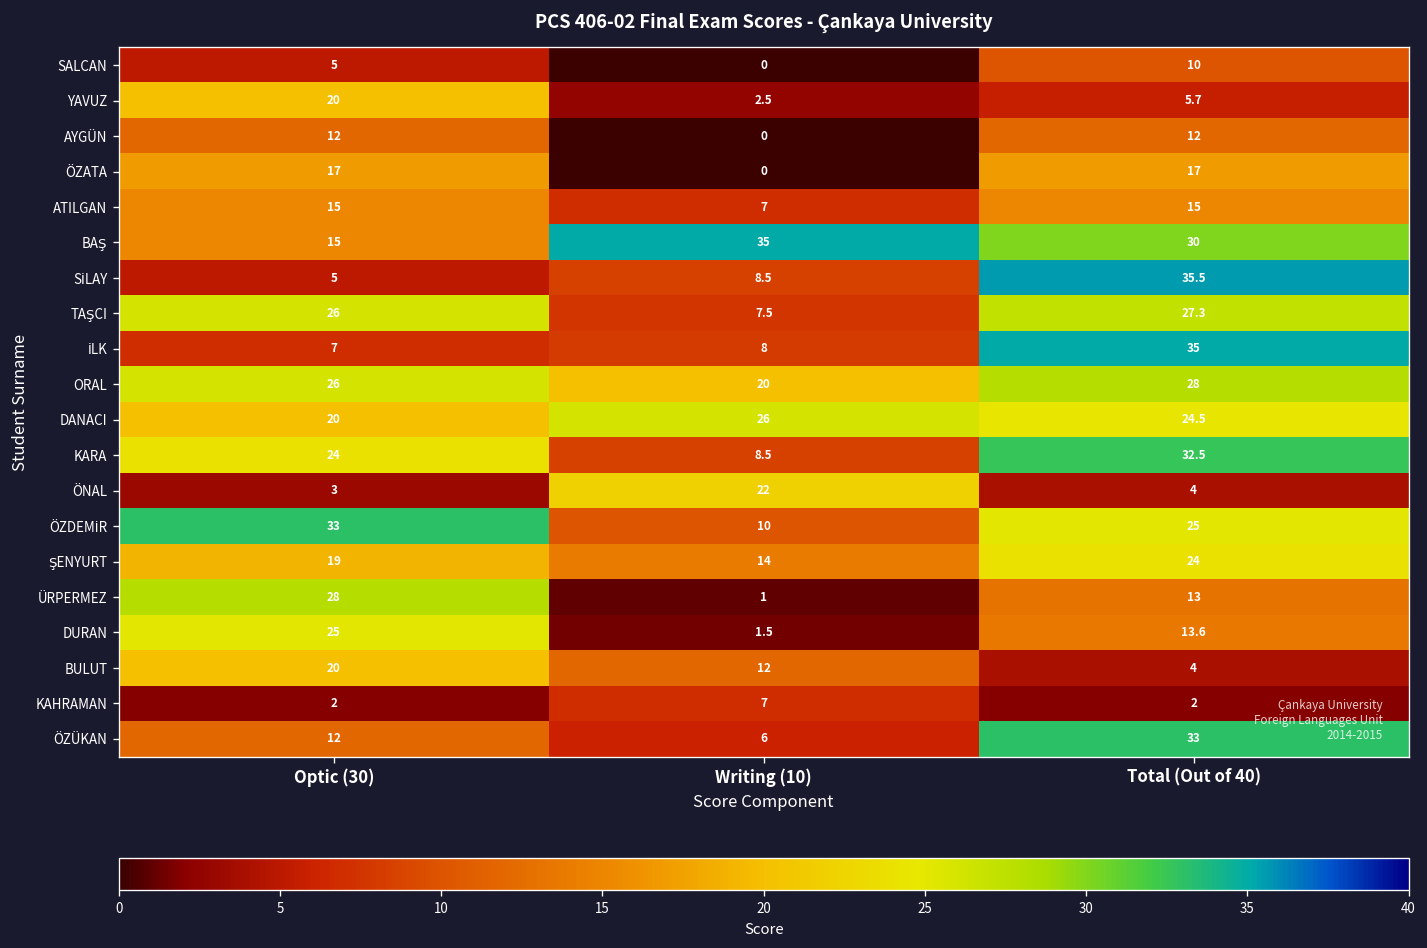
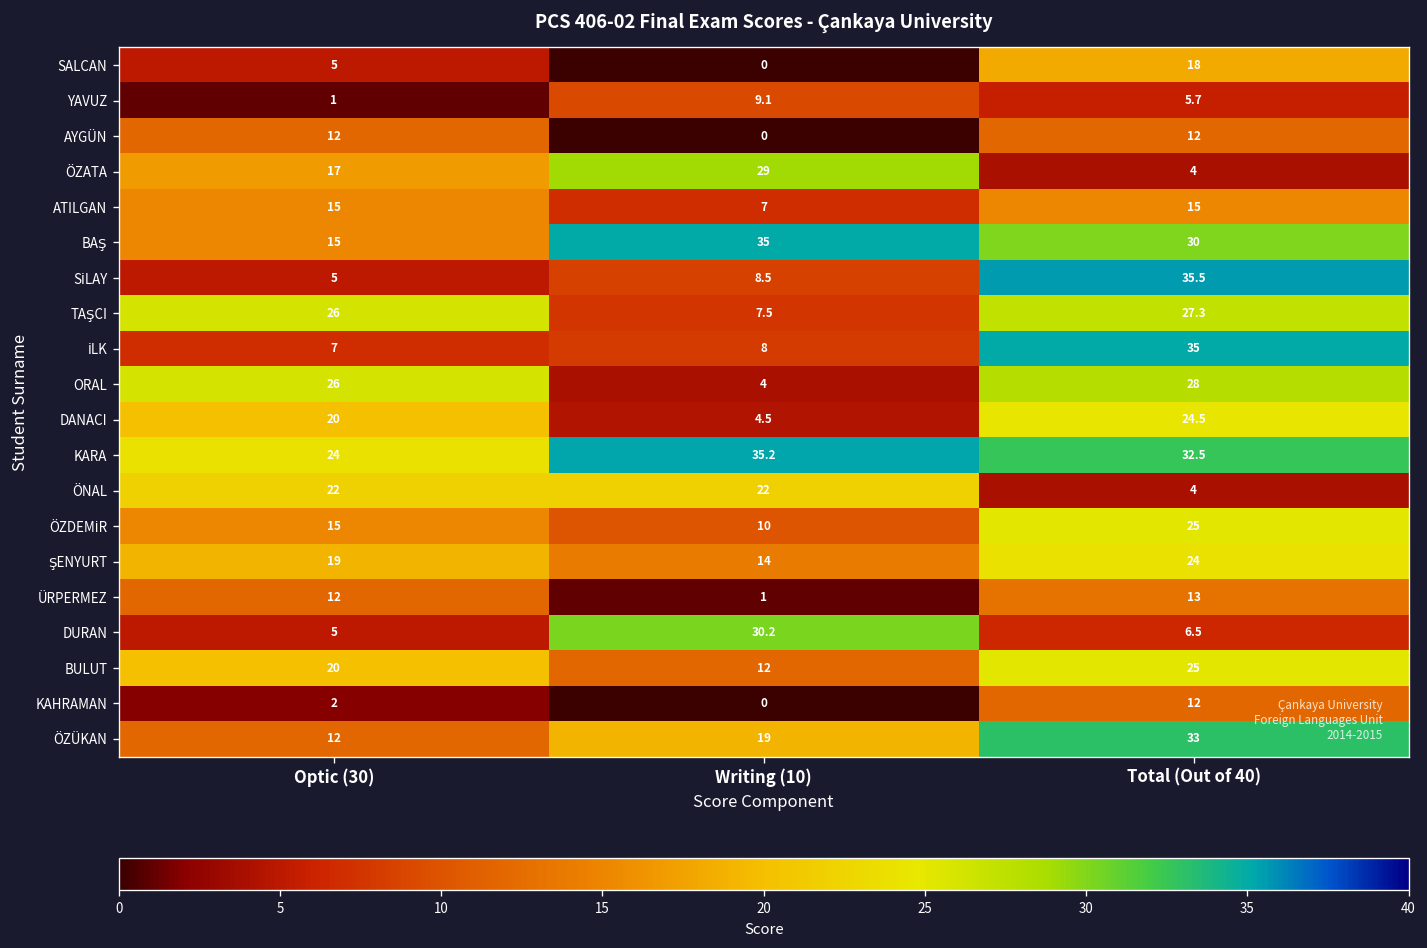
  {
    "SALCAN": {
      "Optic (30)": 5,
      "Writing (10)": 0,
-     "Total (Out of 40)": 10
+     "Total (Out of 40)": 18
    },
    "YAVUZ": {
-     "Optic (30)": 20,
-     "Writing (10)": 2.5,
+     "Optic (30)": 1,
+     "Writing (10)": 9.1,
      "Total (Out of 40)": 5.7
    },
    "AYGÜN": {
      "Optic (30)": 12,
      "Writing (10)": 0,
      "Total (Out of 40)": 12
    },
    "ÖZATA": {
      "Optic (30)": 17,
-     "Writing (10)": 0,
-     "Total (Out of 40)": 17
+     "Writing (10)": 29,
+     "Total (Out of 40)": 4
    },
    "ATILGAN": {
      "Optic (30)": 15,
      "Writing (10)": 7,
      "Total (Out of 40)": 15
    },
    "BAŞ": {
      "Optic (30)": 15,
      "Writing (10)": 35,
      "Total (Out of 40)": 30
    },
    "SİLAY": {
      "Optic (30)": 5,
      "Writing (10)": 8.5,
      "Total (Out of 40)": 35.5
    },
    "TAŞCI": {
      "Optic (30)": 26,
      "Writing (10)": 7.5,
      "Total (Out of 40)": 27.3
    },
    "İLK": {
      "Optic (30)": 7,
      "Writing (10)": 8,
      "Total (Out of 40)": 35
    },
    "ORAL": {
      "Optic (30)": 26,
-     "Writing (10)": 20,
+     "Writing (10)": 4,
      "Total (Out of 40)": 28
    },
    "DANACI": {
      "Optic (30)": 20,
-     "Writing (10)": 26,
+     "Writing (10)": 4.5,
      "Total (Out of 40)": 24.5
    },
    "KARA": {
      "Optic (30)": 24,
-     "Writing (10)": 8.5,
+     "Writing (10)": 35.2,
      "Total (Out of 40)": 32.5
    },
    "ÖNAL": {
-     "Optic (30)": 3,
+     "Optic (30)": 22,
      "Writing (10)": 22,
      "Total (Out of 40)": 4
    },
    "ÖZDEMİR": {
-     "Optic (30)": 33,
+     "Optic (30)": 15,
      "Writing (10)": 10,
      "Total (Out of 40)": 25
    },
    "ŞENYURT": {
      "Optic (30)": 19,
      "Writing (10)": 14,
      "Total (Out of 40)": 24
    },
    "ÜRPERMEZ": {
-     "Optic (30)": 28,
+     "Optic (30)": 12,
      "Writing (10)": 1,
      "Total (Out of 40)": 13
    },
    "DURAN": {
-     "Optic (30)": 25,
-     "Writing (10)": 1.5,
-     "Total (Out of 40)": 13.6
+     "Optic (30)": 5,
+     "Writing (10)": 30.2,
+     "Total (Out of 40)": 6.5
    },
    "BULUT": {
      "Optic (30)": 20,
      "Writing (10)": 12,
-     "Total (Out of 40)": 4
+     "Total (Out of 40)": 25
    },
    "KAHRAMAN": {
      "Optic (30)": 2,
-     "Writing (10)": 7,
-     "Total (Out of 40)": 2
+     "Writing (10)": 0,
+     "Total (Out of 40)": 12
    },
    "ÖZÜKAN": {
      "Optic (30)": 12,
-     "Writing (10)": 6
+     "Writing (10)": 19
    }
  }
